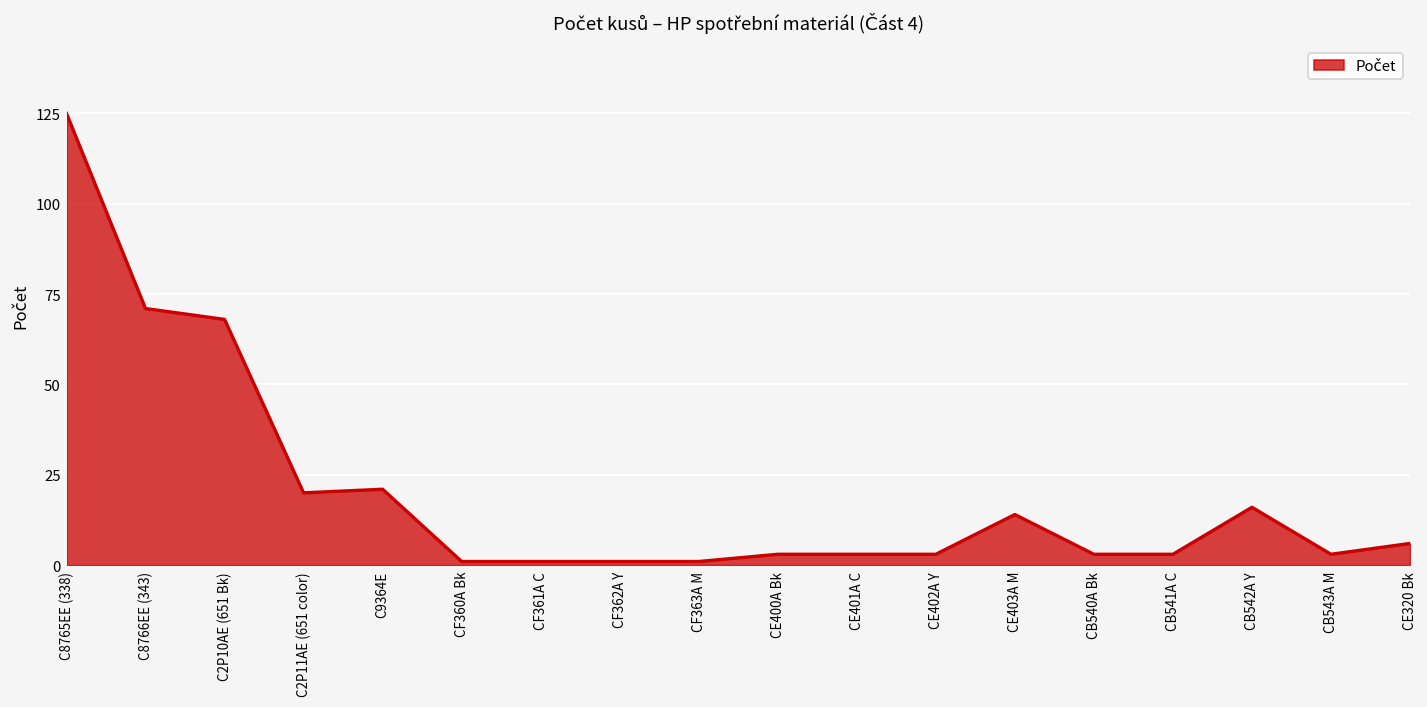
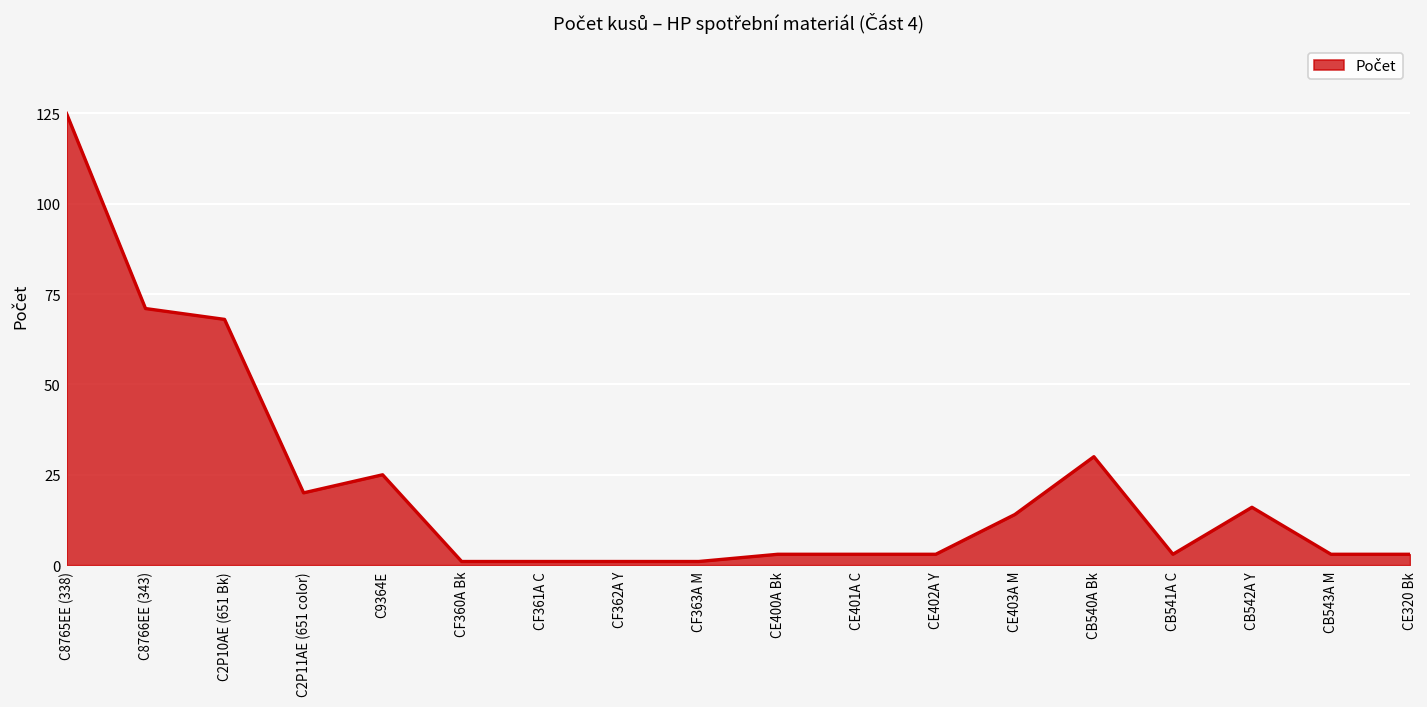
  {
    "C8765EE (338)": 125,
    "C8766EE (343)": 71,
    "C2P10AE (651 Bk)": 68,
    "C2P11AE (651 color)": 20,
-   "C9364E": 21,
+   "C9364E": 25,
    "CF360A Bk": 1,
    "CF361A C": 1,
    "CF362A Y": 1,
    "CF363A M": 1,
    "CE400A Bk": 3,
    "CE401A C": 3,
    "CE402A Y": 3,
    "CE403A M": 14,
-   "CB540A Bk": 3,
+   "CB540A Bk": 30,
    "CB541A C": 3,
    "CB542A Y": 16,
    "CB543A M": 3,
-   "CE320 Bk": 6
+   "CE320 Bk": 3
  }
